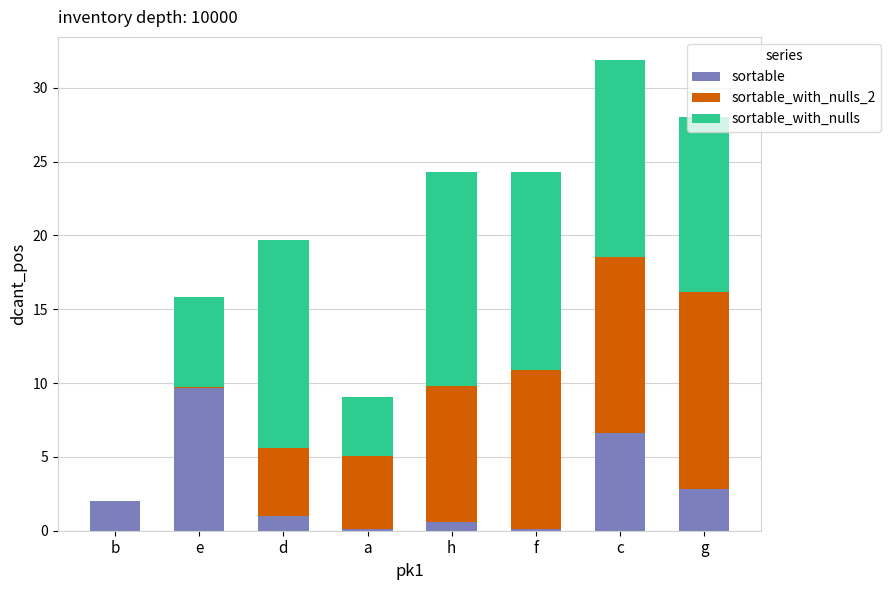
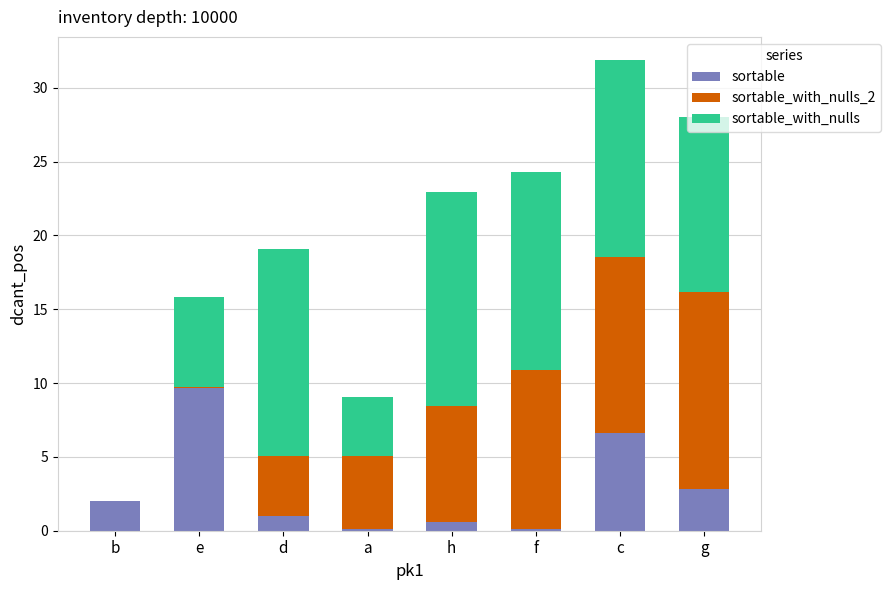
  {
    "sortable": {
      "b": 2.0,
      "e": 9.7,
      "d": 1.0,
      "h": 0.6,
      "c": 6.6,
      "g": 2.8
    },
    "sortable_with_nulls_2": {
      "b": 0.0,
-     "d": 4.6,
+     "d": 4.1,
      "a": 4.9,
-     "h": 9.2,
+     "h": 7.9,
      "f": 10.8,
      "c": 11.9,
      "g": 13.3
    },
    "sortable_with_nulls": {
      "b": 0.0,
      "e": 6.1,
      "d": 14.1,
      "a": 4.0,
      "h": 14.5,
      "f": 13.4,
      "c": 13.4
    }
  }
